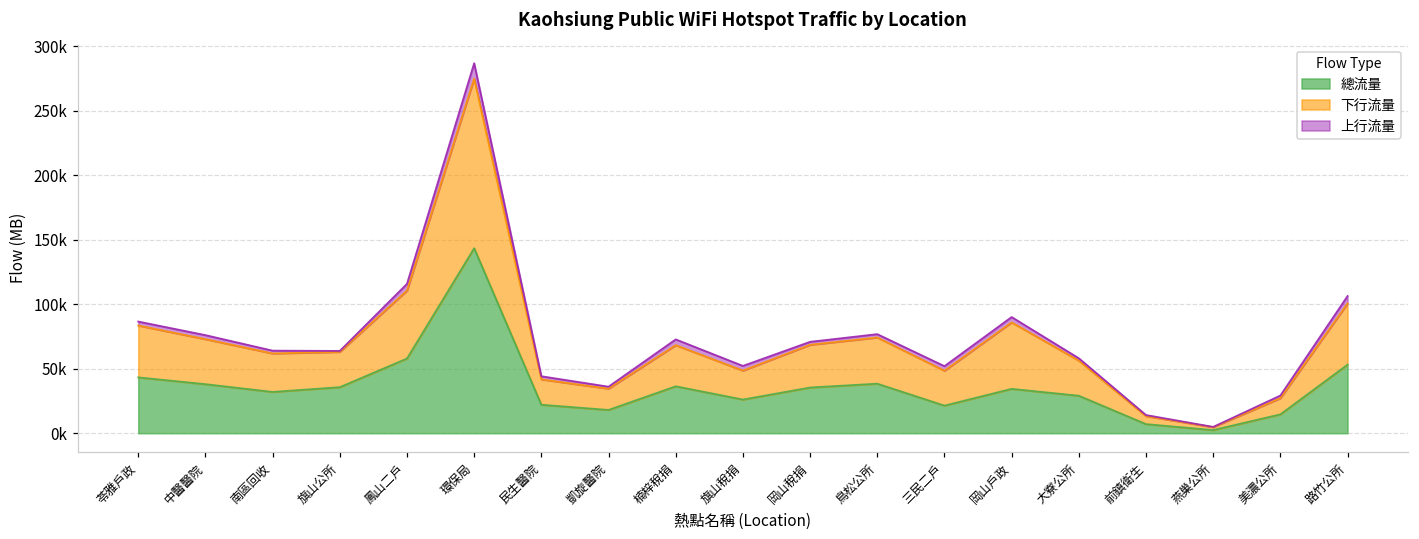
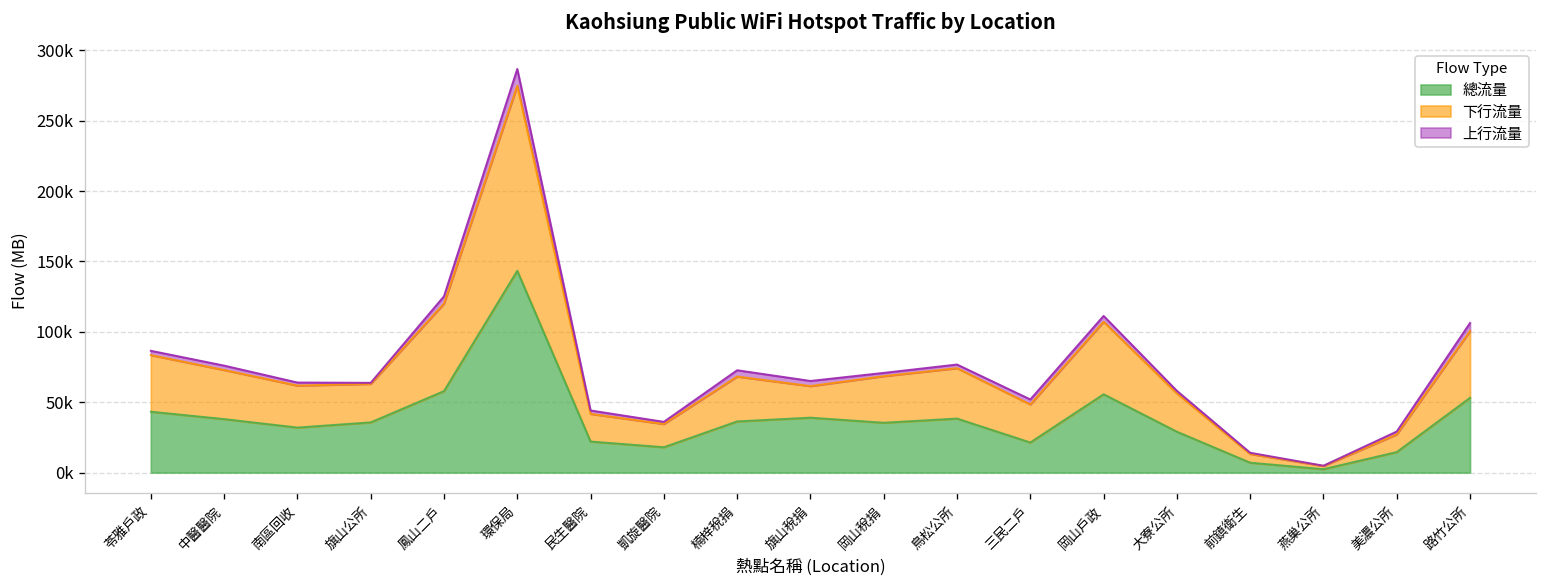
  {
    "總流量": {
      "苓雅戶政": 43000,
      "中醫醫院": 38000,
      "南區回收": 32000,
      "旗山公所": 36000,
      "鳳山二戶": 58000,
      "環保局": 143000,
      "民生醫院": 22000,
      "凱旋醫院": 18000,
      "楠梓稅捐": 36000,
-     "旗山稅捐": 26000,
+     "旗山稅捐": 39000,
      "岡山稅捐": 35000,
      "鳥松公所": 38000,
      "三民二戶": 21000,
-     "岡山戶政": 34000,
+     "岡山戶政": 56000,
      "大寮公所": 29000,
      "前鎮衛生": 7000,
      "燕巢公所": 2000,
      "美濃公所": 15000,
      "路竹公所": 53000
    },
    "下行流量": {
      "苓雅戶政": 40000,
      "中醫醫院": 35000,
-     "鳳山二戶": 53000,
+     "鳳山二戶": 62000,
      "環保局": 131000,
      "民生醫院": 20000,
      "楠梓稅捐": 32000,
      "旗山稅捐": 22000,
      "岡山稅捐": 33000,
      "鳥松公所": 36000,
      "三民二戶": 27000,
      "岡山戶政": 52000,
      "路竹公所": 47000
    },
    "上行流量": {
      "苓雅戶政": 3000,
      "中醫醫院": 3000,
      "鳳山二戶": 5000,
      "環保局": 12000,
      "民生醫院": 2000,
      "楠梓稅捐": 4000,
      "旗山稅捐": 4000,
      "岡山稅捐": 2000,
      "鳥松公所": 3000,
      "三民二戶": 4000,
      "岡山戶政": 4000,
      "路竹公所": 6000
    }
  }
